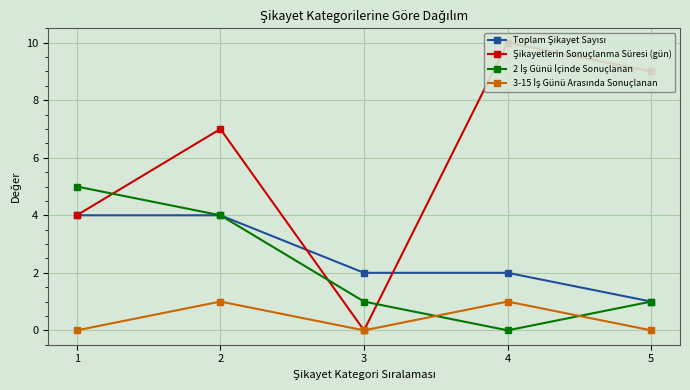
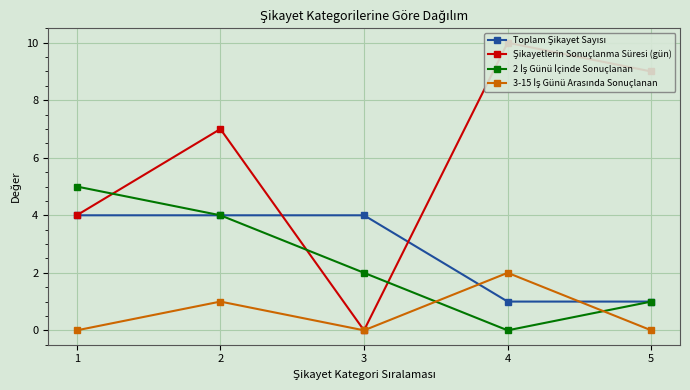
  {
    "Toplam Şikayet Sayısı": {
-     "3": 2,
-     "4": 2
+     "3": 4,
+     "4": 1
    },
    "Şikayetlerin Sonuçlanma Süresi (gün)": {
      "2": 7
    },
    "2 İş Günü İçinde Sonuçlanan": {
      "1": 5,
-     "3": 1,
+     "3": 2,
      "4": 0
    },
    "3-15 İş Günü Arasında Sonuçlanan": {
      "1": 0,
      "2": 1,
-     "4": 1,
+     "4": 2,
      "5": 0
    }
  }
